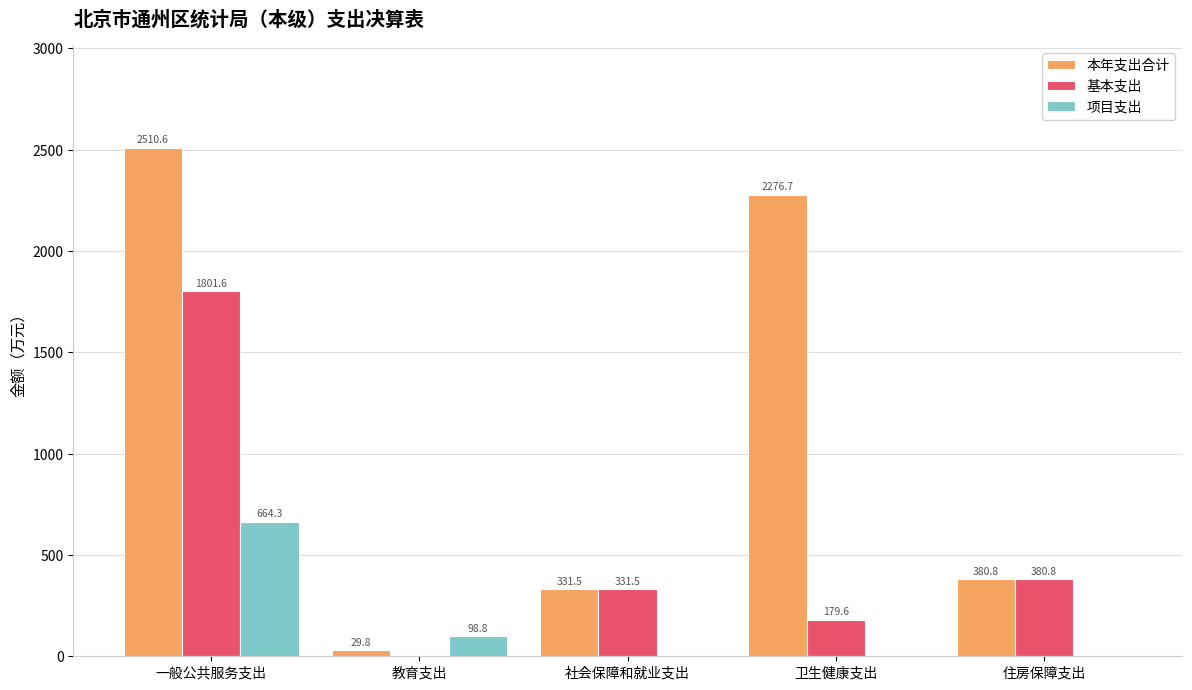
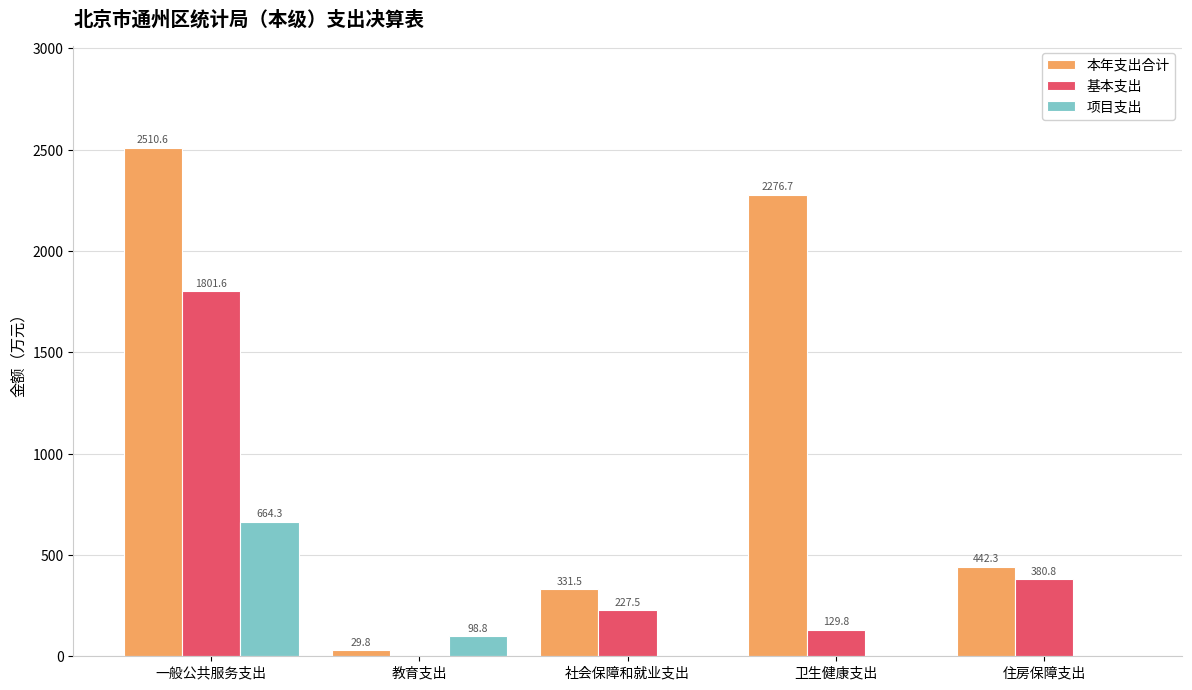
  {
    "本年支出合计": {
      "一般公共服务支出": 2510.6,
      "教育支出": 29.8,
      "社会保障和就业支出": 331.5,
      "卫生健康支出": 2276.7,
-     "住房保障支出": 380.8
+     "住房保障支出": 442.3
    },
    "基本支出": {
      "一般公共服务支出": 1801.6,
-     "社会保障和就业支出": 331.5,
-     "卫生健康支出": 179.6,
+     "社会保障和就业支出": 227.5,
+     "卫生健康支出": 129.8,
      "住房保障支出": 380.8
    },
    "项目支出": {
      "一般公共服务支出": 664.3,
      "教育支出": 98.8
    }
  }
